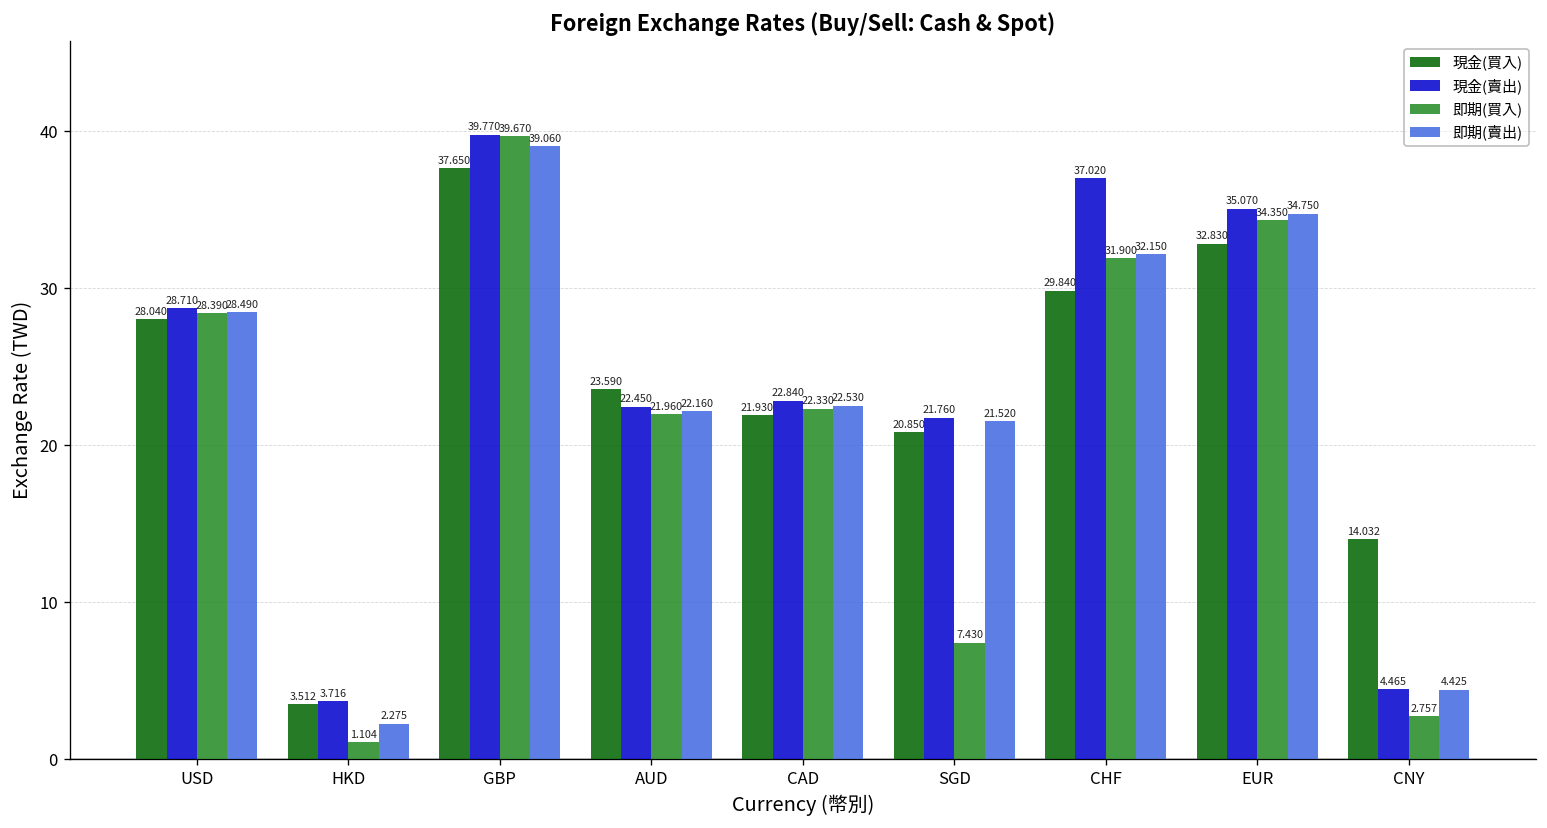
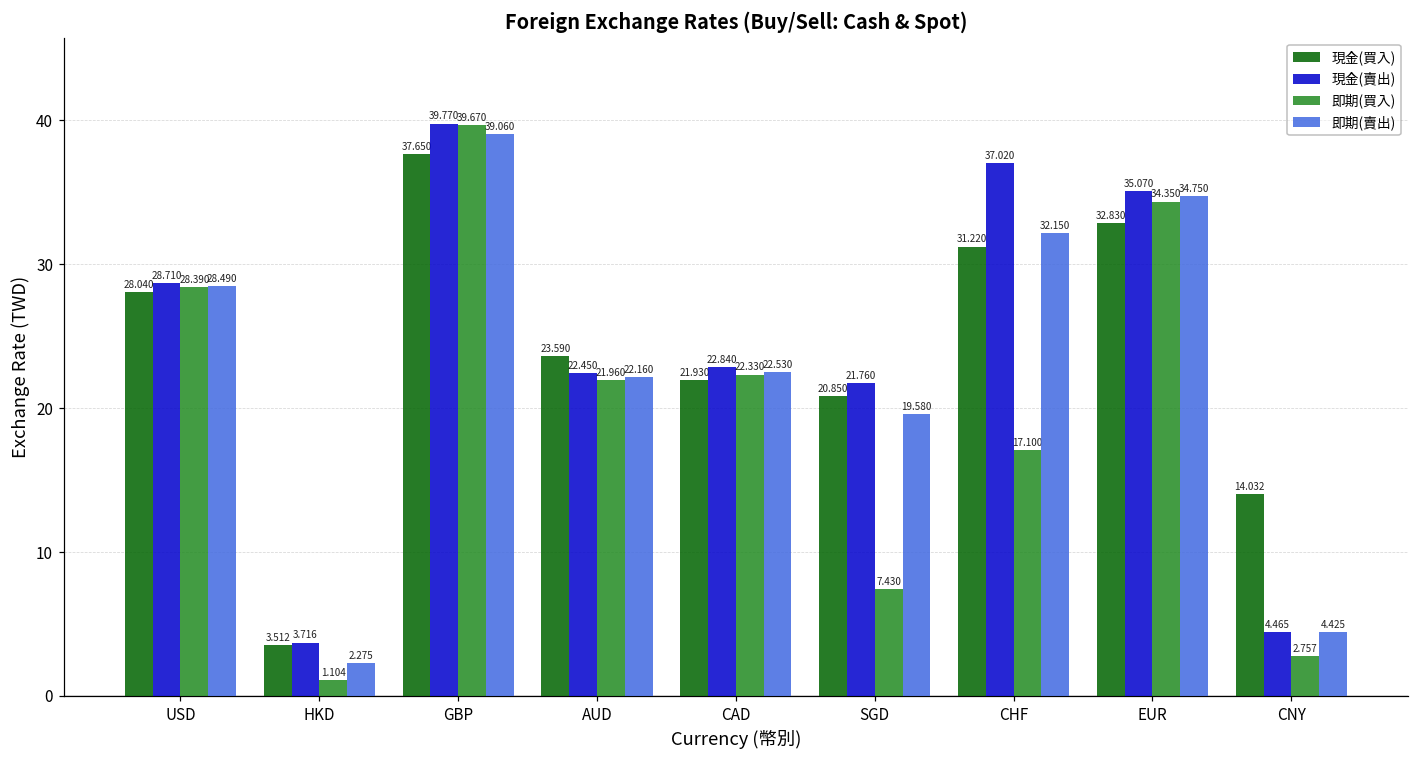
  {
    "現金(買入)": {
      "USD": 28.040,
      "HKD": 3.512,
      "GBP": 37.650,
      "AUD": 23.590,
      "CAD": 21.930,
      "SGD": 20.850,
-     "CHF": 29.840,
+     "CHF": 31.220,
      "EUR": 32.830,
      "CNY": 14.032
    },
    "現金(賣出)": {
      "USD": 28.710,
      "HKD": 3.716,
      "GBP": 39.770,
      "AUD": 22.450,
      "CAD": 22.840,
      "SGD": 21.760,
      "CHF": 37.020,
      "EUR": 35.070,
      "CNY": 4.465
    },
    "即期(買入)": {
      "USD": 28.390,
      "HKD": 1.104,
      "GBP": 39.670,
      "AUD": 21.960,
      "CAD": 22.330,
      "SGD": 7.430,
-     "CHF": 31.900,
+     "CHF": 17.100,
      "EUR": 34.350,
      "CNY": 2.757
    },
    "即期(賣出)": {
      "USD": 28.490,
      "HKD": 2.275,
      "GBP": 39.060,
      "AUD": 22.160,
      "CAD": 22.530,
-     "SGD": 21.520,
+     "SGD": 19.580,
      "CHF": 32.150,
      "EUR": 34.750,
      "CNY": 4.425
    }
  }
